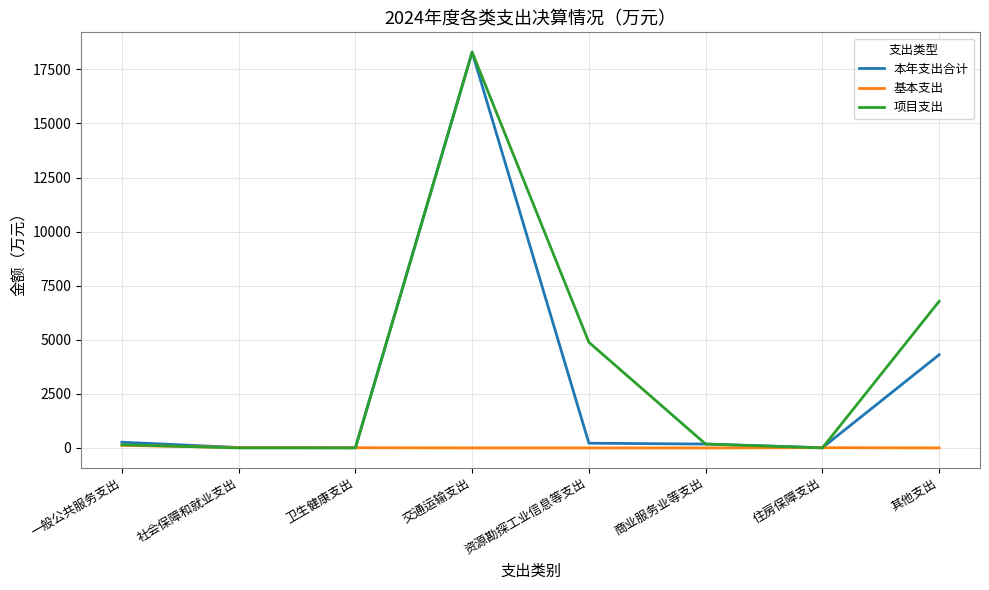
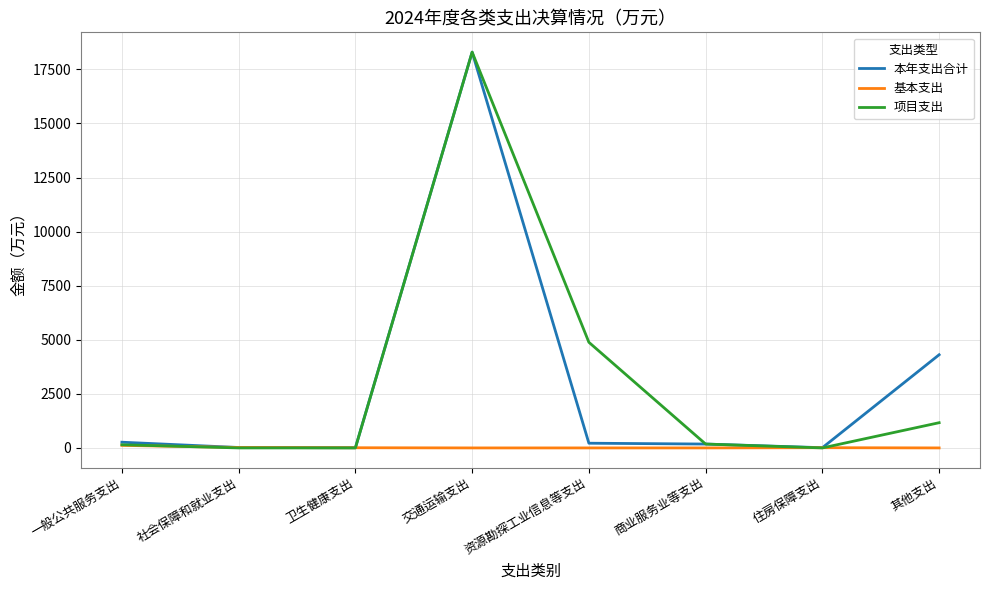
  {
    "本年支出合计": {
      "一般公共服务支出": 300,
      "资源勘探工业信息等支出": 200,
      "其他支出": 4300
    },
    "基本支出": {
      "交通运输支出": 0,
      "资源勘探工业信息等支出": 0,
      "商业服务业等支出": 0,
      "其他支出": 0
    },
    "项目支出": {
      "资源勘探工业信息等支出": 4900,
-     "其他支出": 6800
+     "其他支出": 1200
    }
  }
